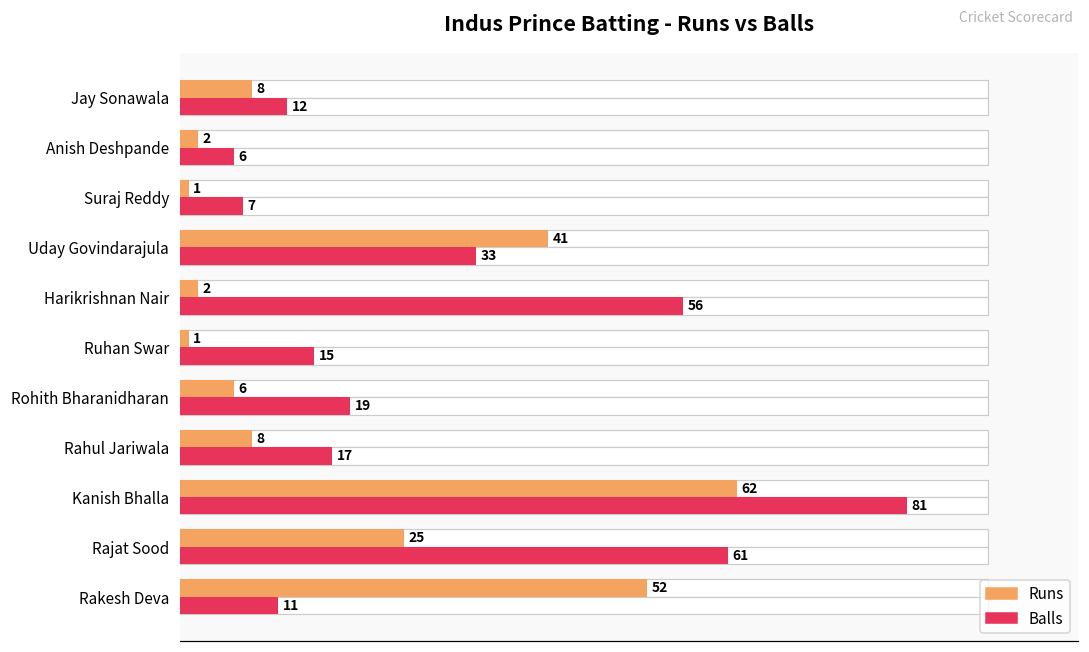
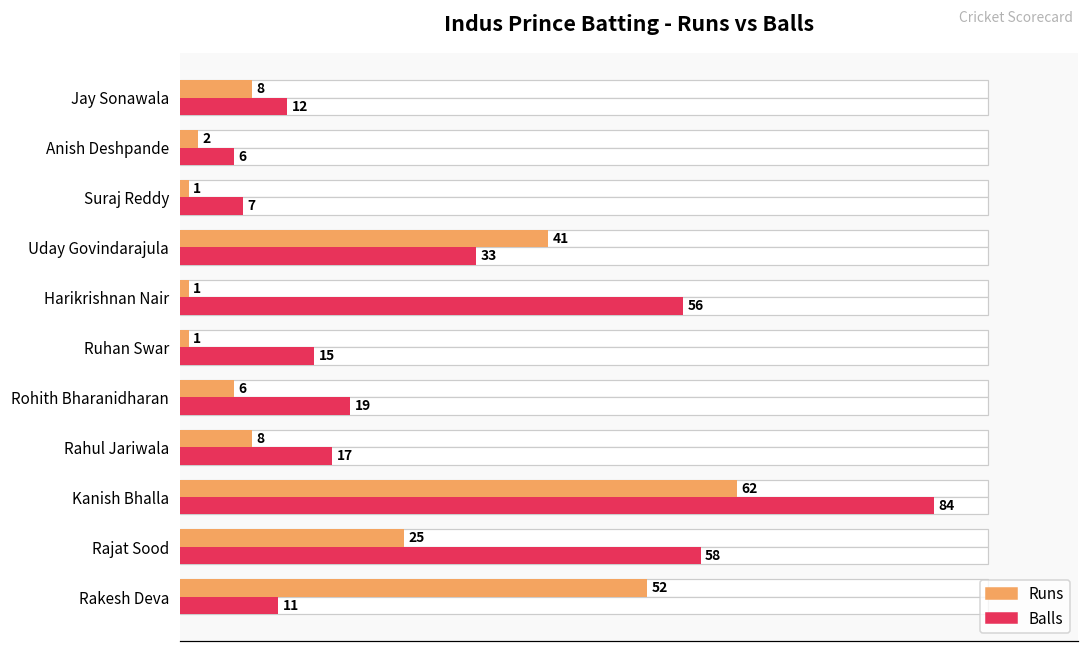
  {
    "Runs": {
-     "Harikrishnan Nair": 2
+     "Harikrishnan Nair": 1
    },
    "Balls": {
-     "Kanish Bhalla": 81,
-     "Rajat Sood": 61
+     "Kanish Bhalla": 84,
+     "Rajat Sood": 58
    }
  }
